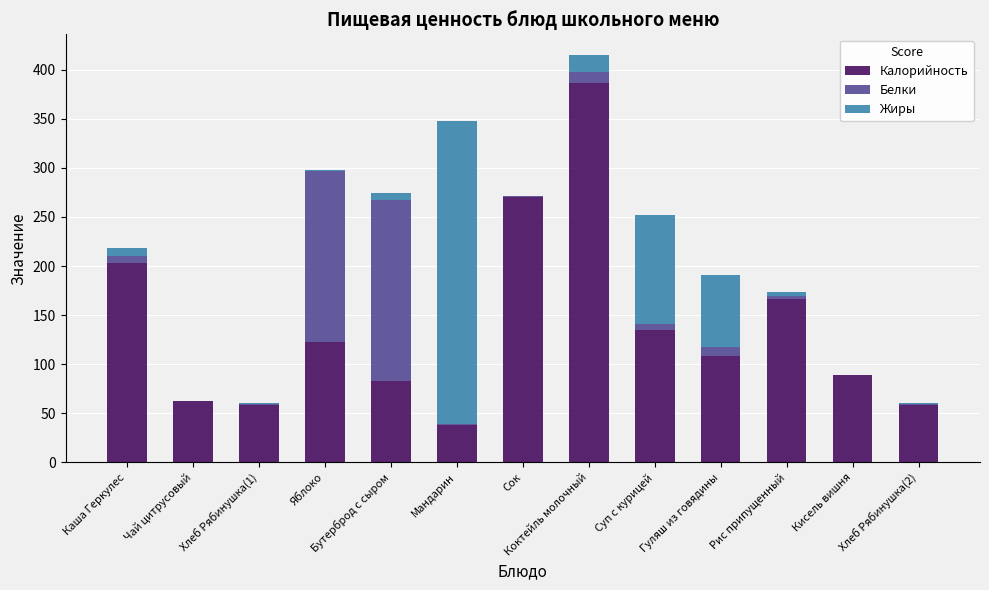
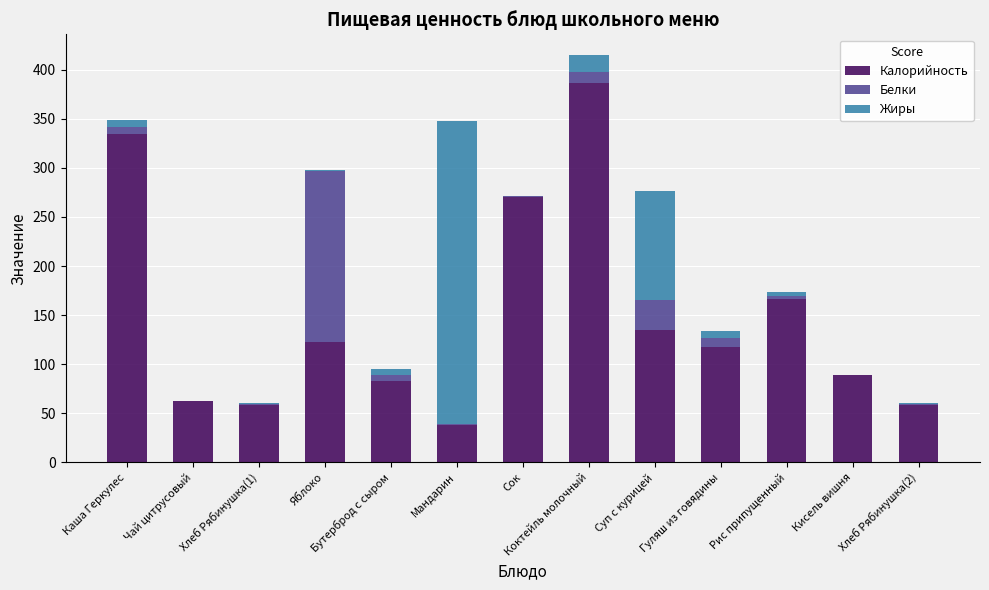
  {
    "Калорийность": {
-     "Каша Геркулес": 200,
+     "Каша Геркулес": 330,
      "Чай цитрусовый": 60,
      "Хлеб Рябинушка(1)": 60,
      "Яблоко": 120,
      "Бутерброд с сыром": 80,
      "Мандарин": 40,
      "Сок": 270,
      "Коктейль молочный": 390,
      "Суп с курицей": 140,
-     "Гуляш из говядины": 110,
+     "Гуляш из говядины": 120,
      "Рис припущенный": 170,
      "Кисель вишня": 90,
      "Хлеб Рябинушка(2)": 60
    },
    "Белки": {
      "Каша Геркулес": 10,
      "Яблоко": 170,
-     "Бутерброд с сыром": 180,
+     "Бутерброд с сыром": 10,
      "Коктейль молочный": 10,
-     "Суп с курицей": 10,
+     "Суп с курицей": 30,
      "Гуляш из говядины": 10,
      "Рис припущенный": 0
    },
    "Жиры": {
      "Каша Геркулес": 10,
      "Чай цитрусовый": 0,
      "Бутерброд с сыром": 10,
      "Мандарин": 310,
      "Сок": 0,
      "Коктейль молочный": 20,
      "Суп с курицей": 110,
-     "Гуляш из говядины": 70,
+     "Гуляш из говядины": 10,
      "Рис припущенный": 0
    }
  }
